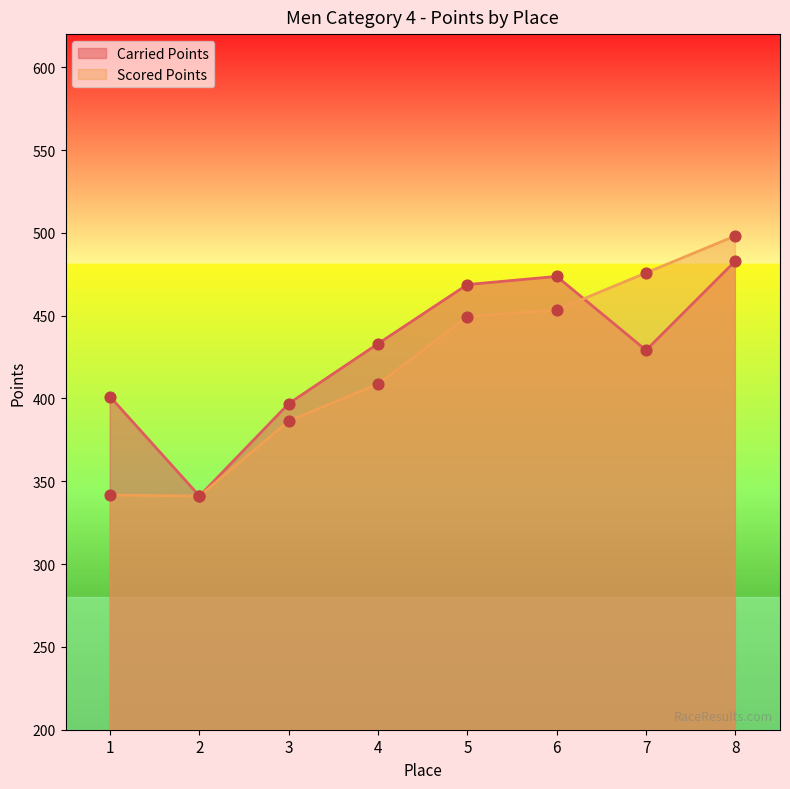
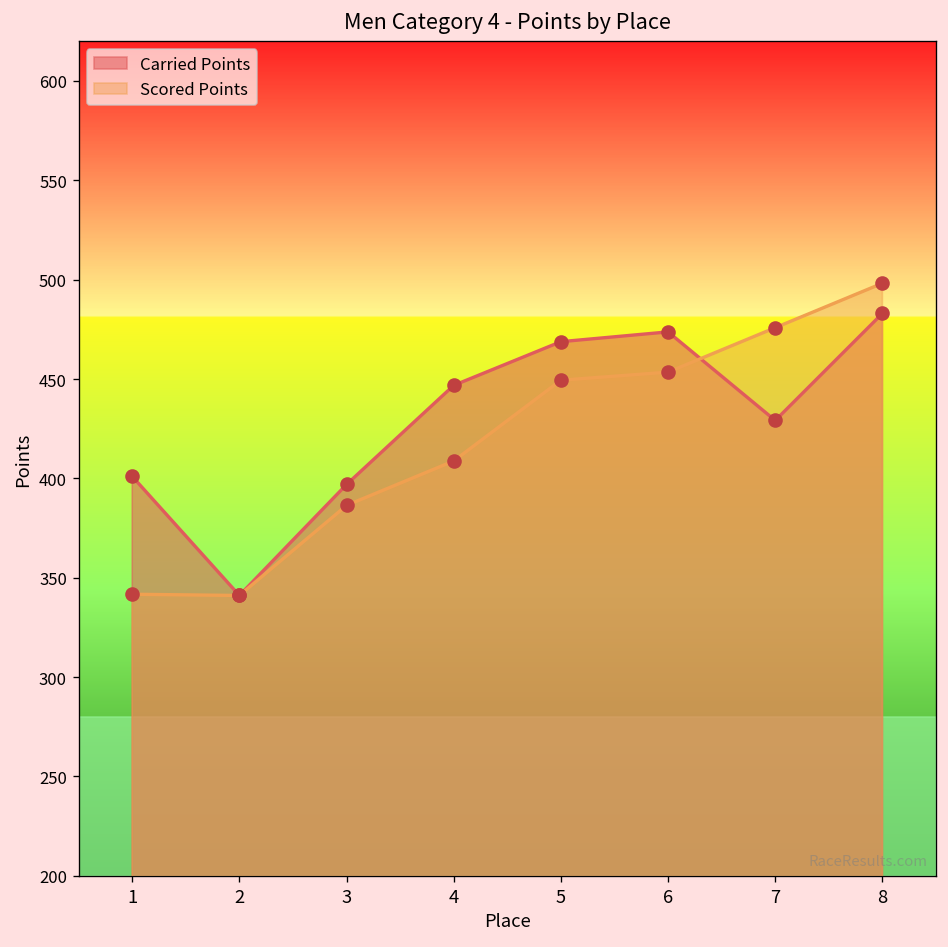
  {
    "Carried Points": {
      "1": 401,
      "3": 397,
-     "4": 433,
+     "4": 447,
      "5": 469,
      "6": 474,
      "7": 429,
      "8": 483
    },
    "Scored Points": {
      "1": 342,
      "3": 386,
      "4": 409,
      "5": 449,
      "6": 453,
      "7": 476,
      "8": 498
    }
  }
